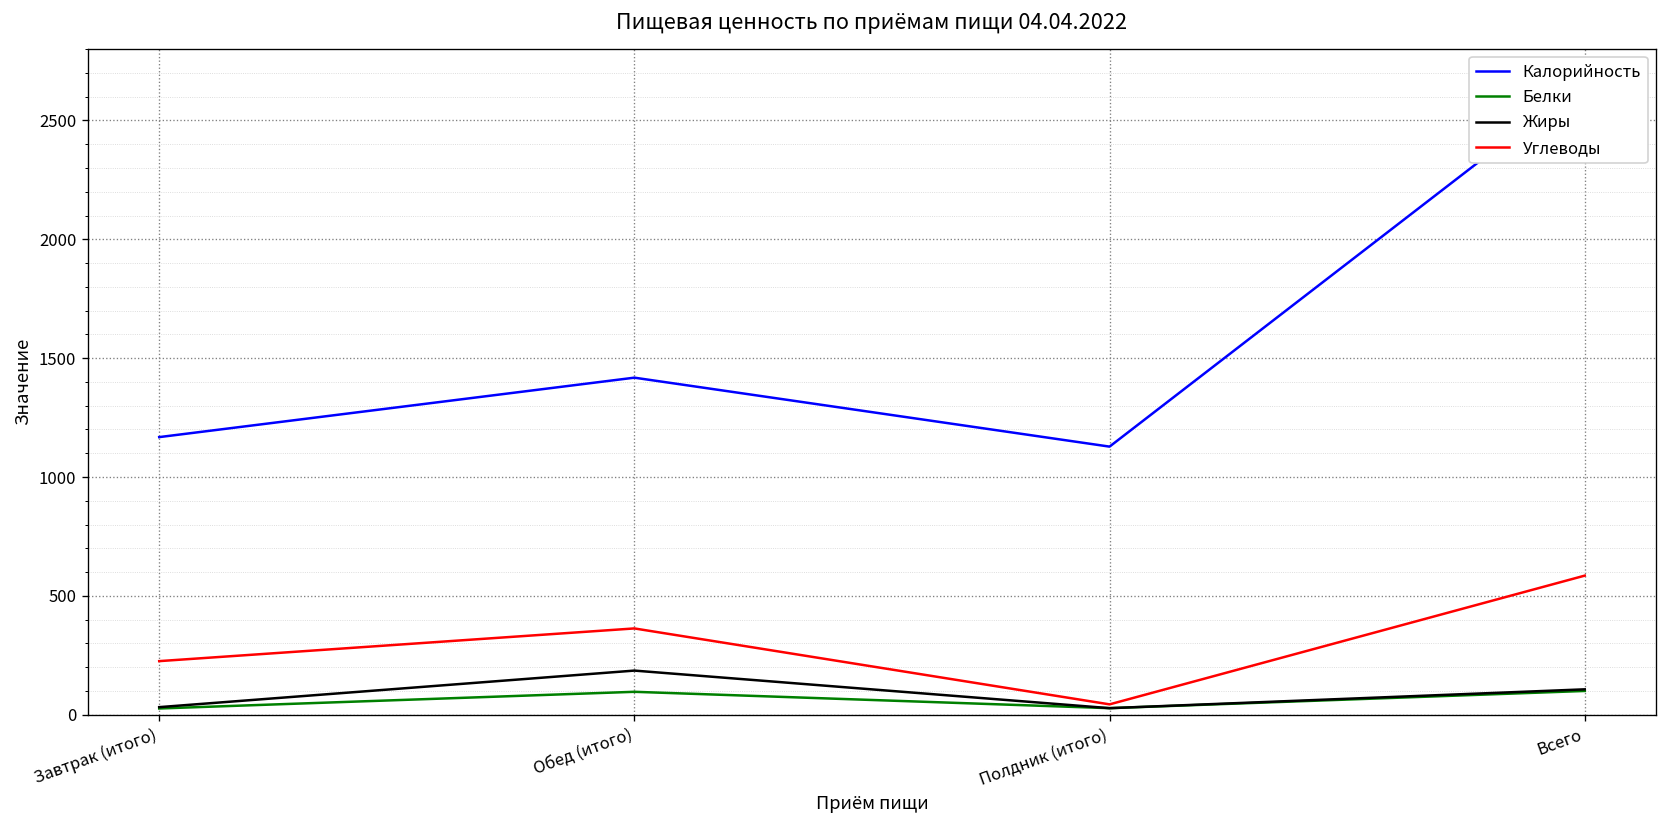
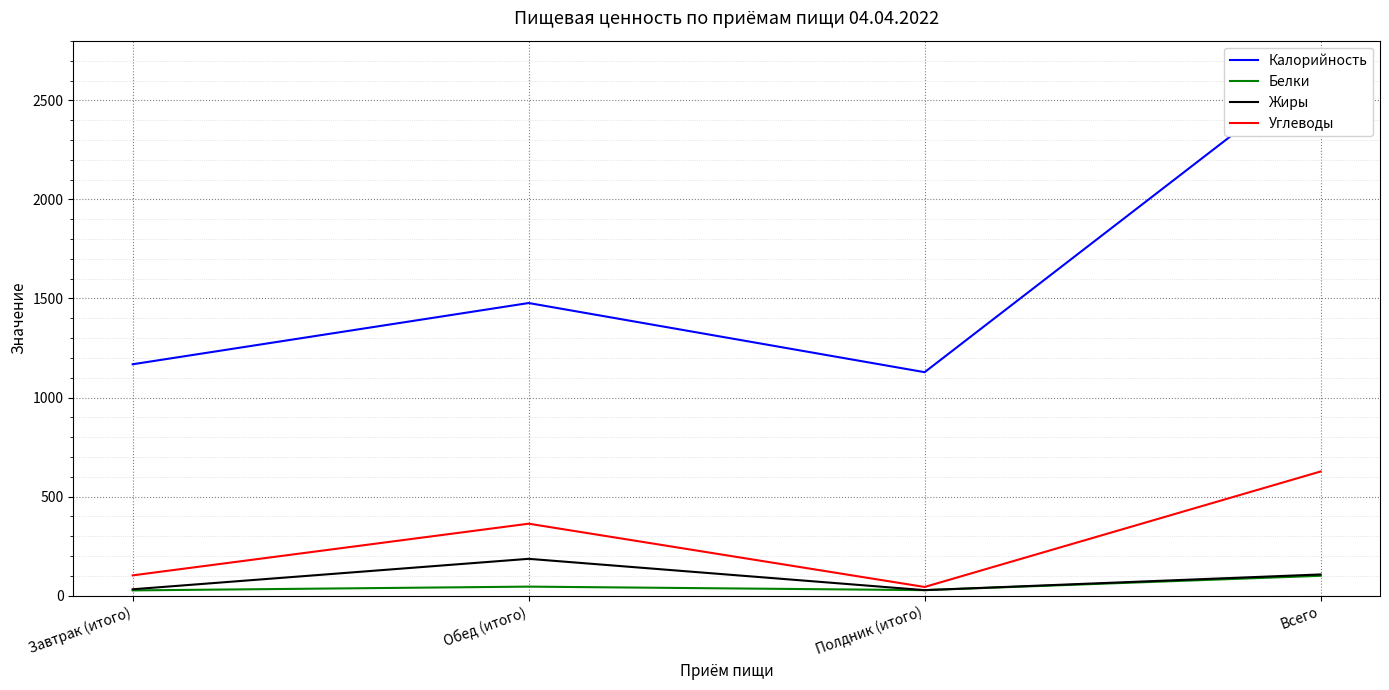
  {
    "Калорийность": {
      "Завтрак (итого)": 1170,
-     "Обед (итого)": 1420,
+     "Обед (итого)": 1480,
      "Полдник (итого)": 1130
    },
    "Белки": {
-     "Обед (итого)": 100
+     "Обед (итого)": 50
    },
    "Жиры": {
      "Обед (итого)": 190
    },
    "Углеводы": {
-     "Завтрак (итого)": 230,
+     "Завтрак (итого)": 100,
      "Обед (итого)": 360,
      "Полдник (итого)": 40,
-     "Всего": 590
+     "Всего": 630
    }
  }
